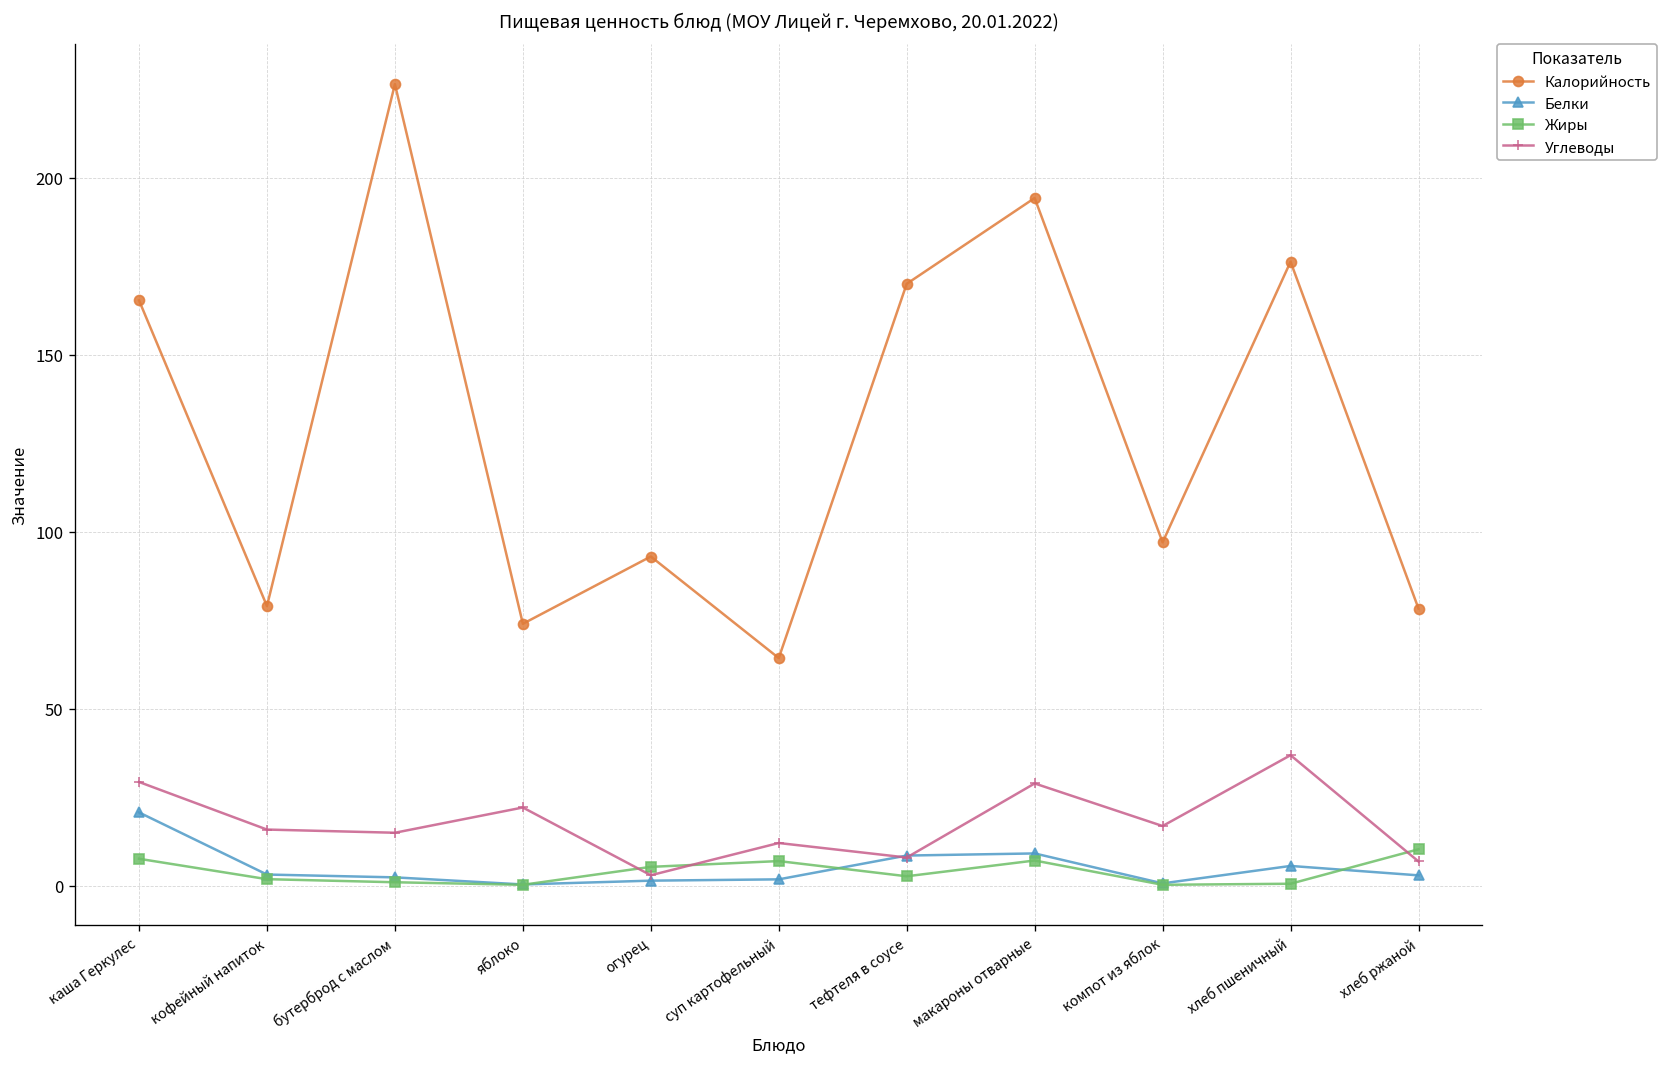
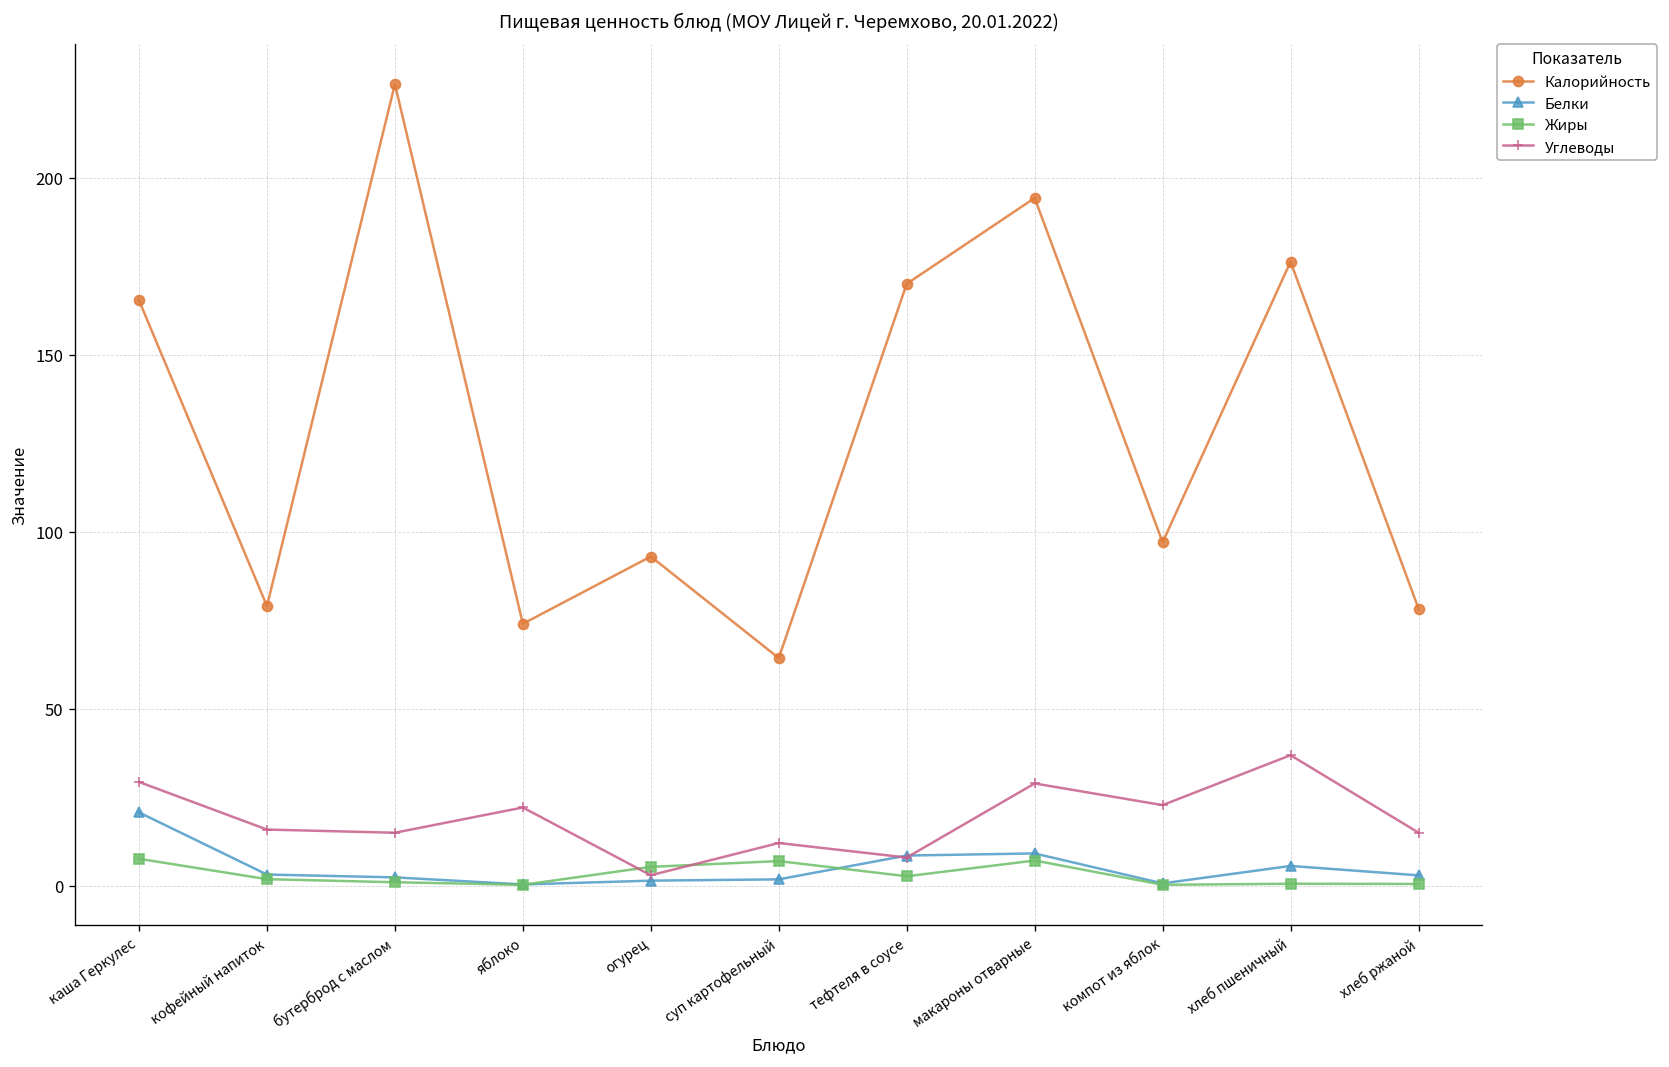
  {
    "Калорийность": {
      "каша Геркулес": 165,
      "кофейный напиток": 79,
      "бутерброд с маслом": 226,
      "яблоко": 74,
      "огурец": 93,
      "суп картофельный": 64,
      "тефтеля в соусе": 170,
      "макароны отварные": 194,
      "компот из яблок": 97,
      "хлеб пшеничный": 176,
      "хлеб ржаной": 78
    },
    "Белки": {
      "каша Геркулес": 21,
      "кофейный напиток": 3,
      "бутерброд с маслом": 2,
      "огурец": 1,
      "суп картофельный": 2,
      "макароны отварные": 9,
      "хлеб пшеничный": 6,
      "хлеб ржаной": 3
    },
    "Жиры": {
      "каша Геркулес": 8,
      "кофейный напиток": 2,
      "бутерброд с маслом": 1,
      "огурец": 5,
      "суп картофельный": 7,
      "тефтеля в соусе": 3,
      "макароны отварные": 7,
      "хлеб пшеничный": 1,
-     "хлеб ржаной": 10
+     "хлеб ржаной": 1
    },
    "Углеводы": {
      "каша Геркулес": 29,
      "кофейный напиток": 16,
      "бутерброд с маслом": 15,
      "яблоко": 22,
      "огурец": 3,
      "суп картофельный": 12,
      "макароны отварные": 29,
-     "компот из яблок": 17,
+     "компот из яблок": 23,
      "хлеб пшеничный": 37,
-     "хлеб ржаной": 7
+     "хлеб ржаной": 15
    }
  }
